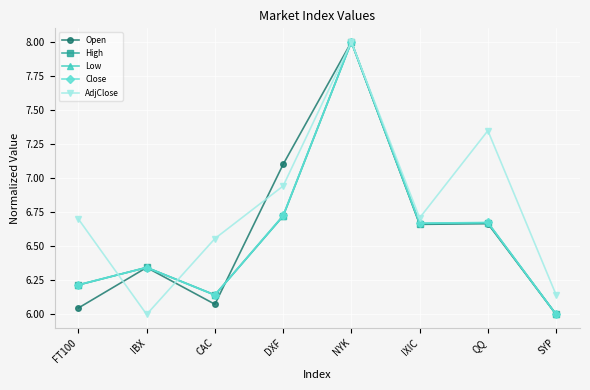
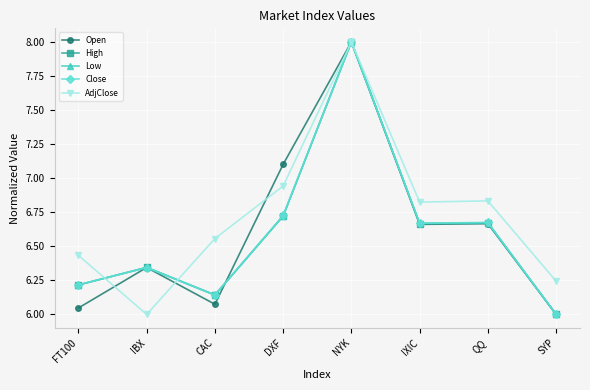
  {
    "Open": {
      "FT100": 6.05,
      "CAC": 6.07,
      "DXF": 7.10
    },
    "AdjClose": {
-     "FT100": 6.70,
+     "FT100": 6.43,
      "IBX": 6.00,
      "CAC": 6.56,
      "DXF": 6.94,
-     "IXIC": 6.71,
-     "QQ": 7.35,
-     "SYP": 6.14
+     "IXIC": 6.82,
+     "QQ": 6.83,
+     "SYP": 6.24
    }
  }
